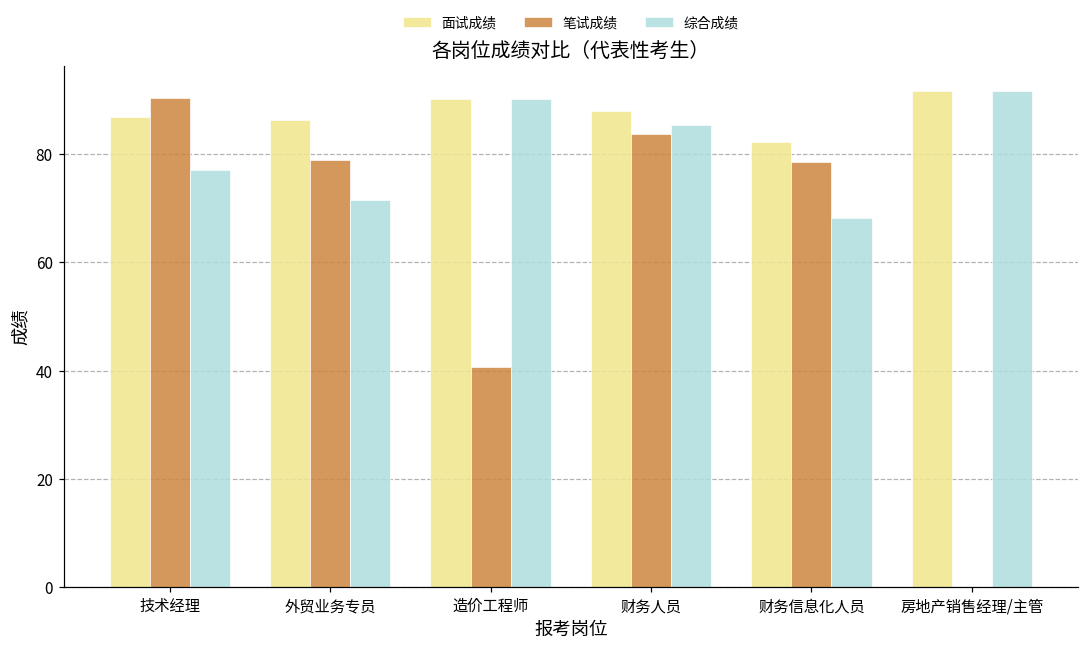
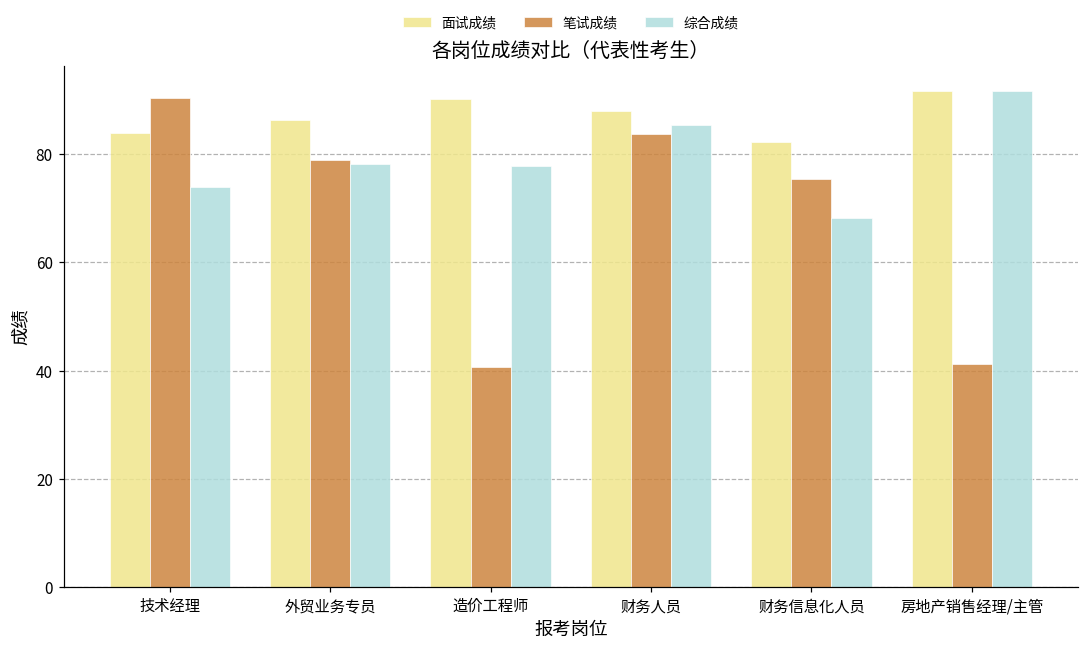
  {
    "面试成绩": {
-     "技术经理": 87,
+     "技术经理": 84,
      "外贸业务专员": 86,
      "造价工程师": 90,
      "财务人员": 88,
      "财务信息化人员": 82,
      "房地产销售经理/主管": 92
    },
    "笔试成绩": {
      "技术经理": 90,
      "外贸业务专员": 79,
      "造价工程师": 41,
      "财务人员": 84,
-     "财务信息化人员": 79,
-     "房地产销售经理/主管": 0
+     "财务信息化人员": 75,
+     "房地产销售经理/主管": 41
    },
    "综合成绩": {
-     "技术经理": 77,
-     "外贸业务专员": 72,
-     "造价工程师": 90,
+     "技术经理": 74,
+     "外贸业务专员": 78,
+     "造价工程师": 78,
      "财务人员": 85,
      "财务信息化人员": 68,
      "房地产销售经理/主管": 92
    }
  }
